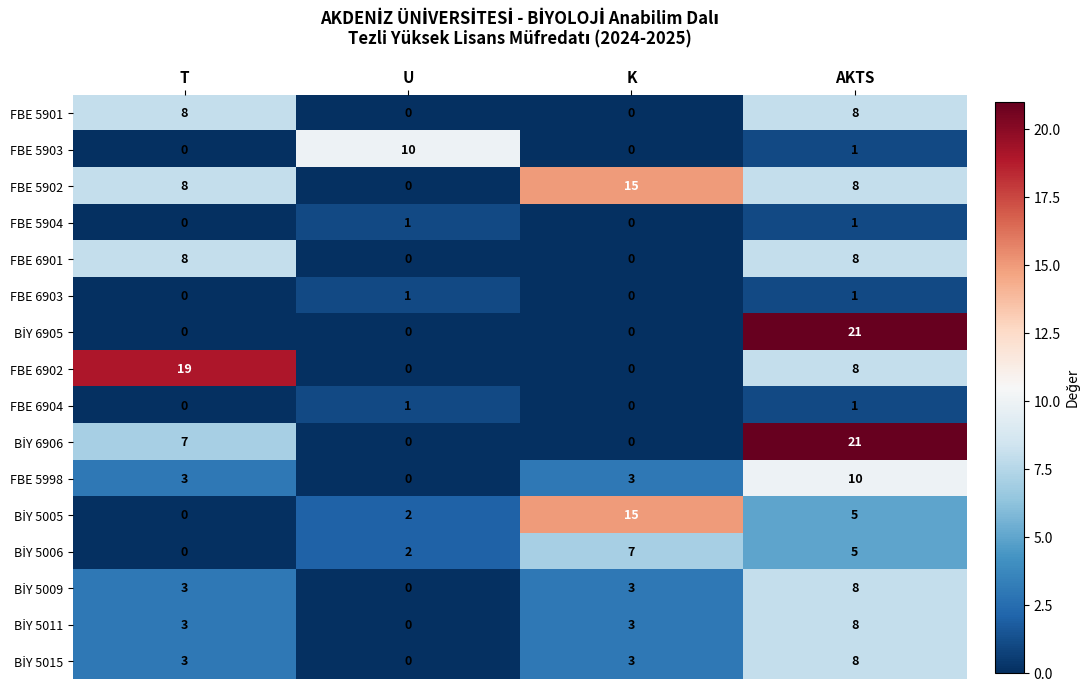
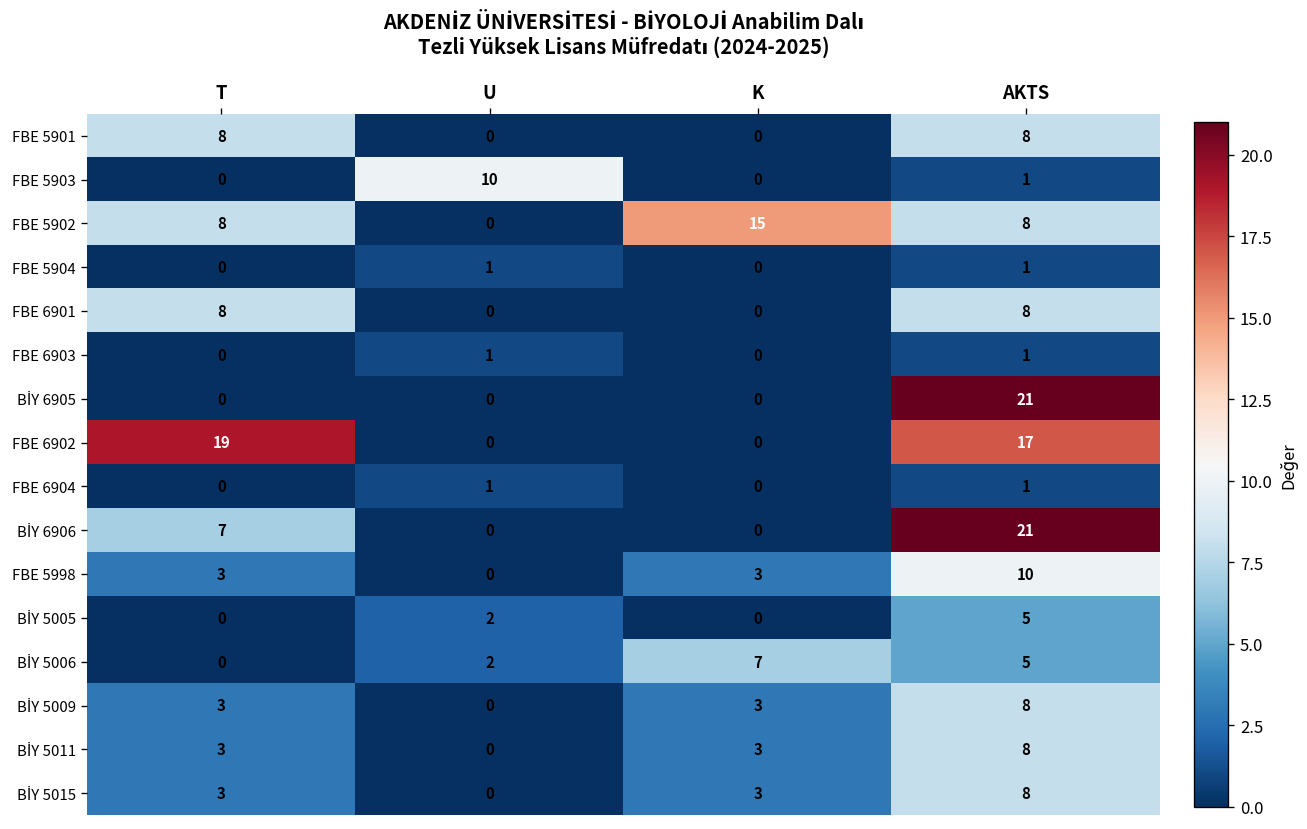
  {
    "FBE 5901": {
      "T": 8,
      "U": 0,
      "K": 0,
      "AKTS": 8
    },
    "FBE 5903": {
      "T": 0,
      "U": 10,
      "K": 0,
      "AKTS": 1
    },
    "FBE 5902": {
      "T": 8,
      "U": 0,
      "K": 15,
      "AKTS": 8
    },
    "FBE 5904": {
      "T": 0,
      "U": 1,
      "K": 0,
      "AKTS": 1
    },
    "FBE 6901": {
      "T": 8,
      "U": 0,
      "K": 0,
      "AKTS": 8
    },
    "FBE 6903": {
      "T": 0,
      "U": 1,
      "K": 0,
      "AKTS": 1
    },
    "BİY 6905": {
      "T": 0,
      "U": 0,
      "K": 0,
      "AKTS": 21
    },
    "FBE 6902": {
      "T": 19,
      "U": 0,
      "K": 0,
-     "AKTS": 8
+     "AKTS": 17
    },
    "FBE 6904": {
      "T": 0,
      "U": 1,
      "K": 0,
      "AKTS": 1
    },
    "BİY 6906": {
      "T": 7,
      "U": 0,
      "K": 0,
      "AKTS": 21
    },
    "FBE 5998": {
      "T": 3,
      "U": 0,
      "K": 3,
      "AKTS": 10
    },
    "BİY 5005": {
      "T": 0,
      "U": 2,
-     "K": 15,
+     "K": 0,
      "AKTS": 5
    },
    "BİY 5006": {
      "T": 0,
      "U": 2,
      "K": 7,
      "AKTS": 5
    },
    "BİY 5009": {
      "T": 3,
      "U": 0,
      "K": 3,
      "AKTS": 8
    },
    "BİY 5011": {
      "T": 3,
      "U": 0,
      "K": 3,
      "AKTS": 8
    },
    "BİY 5015": {
      "T": 3,
      "U": 0,
      "K": 3,
      "AKTS": 8
    }
  }
